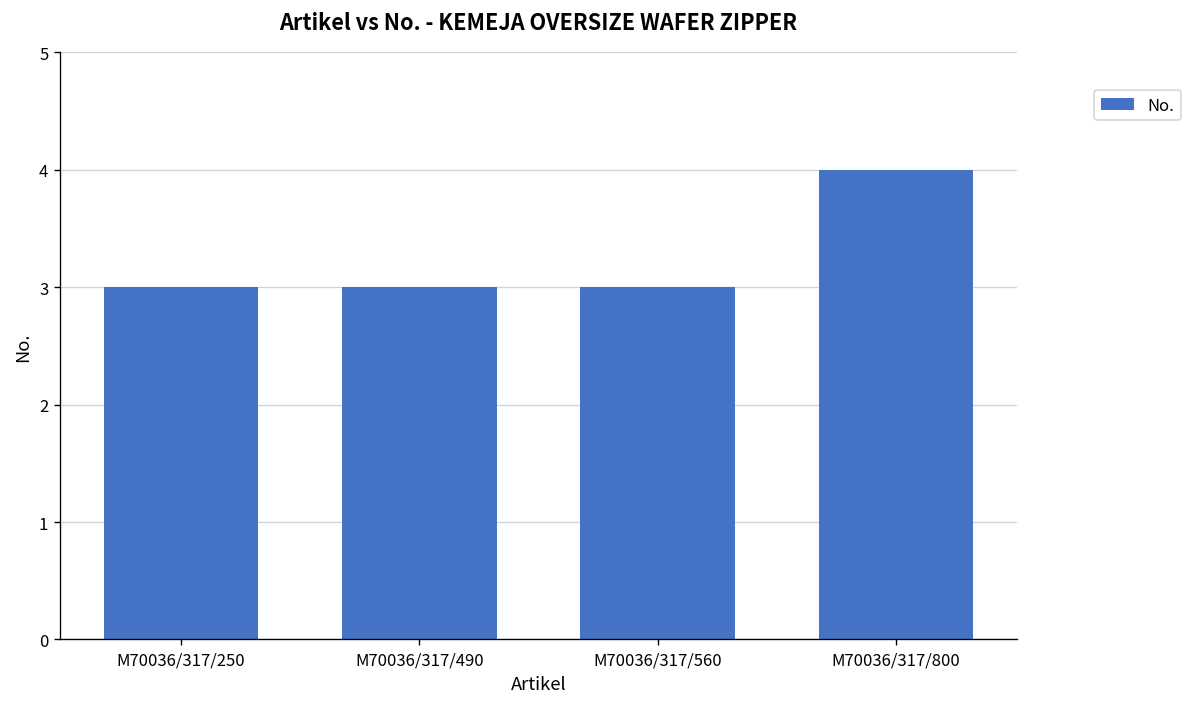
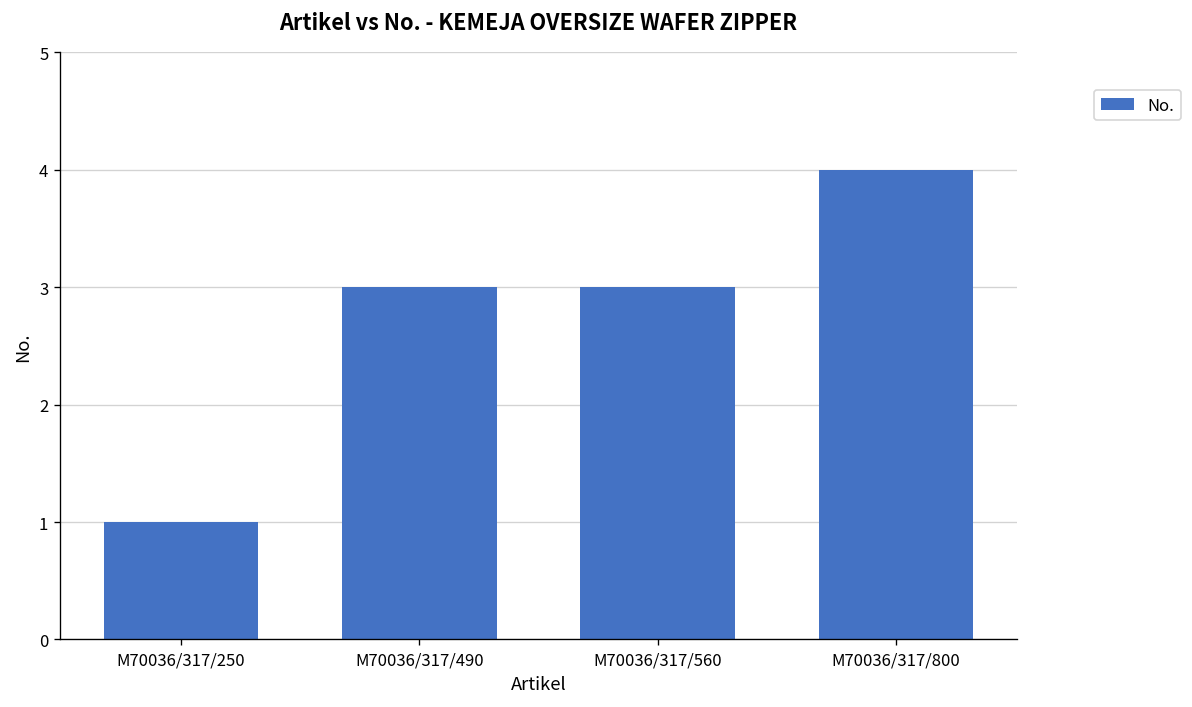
  {
-   "M70036/317/250": 3,
+   "M70036/317/250": 1,
    "M70036/317/490": 3,
    "M70036/317/560": 3,
    "M70036/317/800": 4
  }
